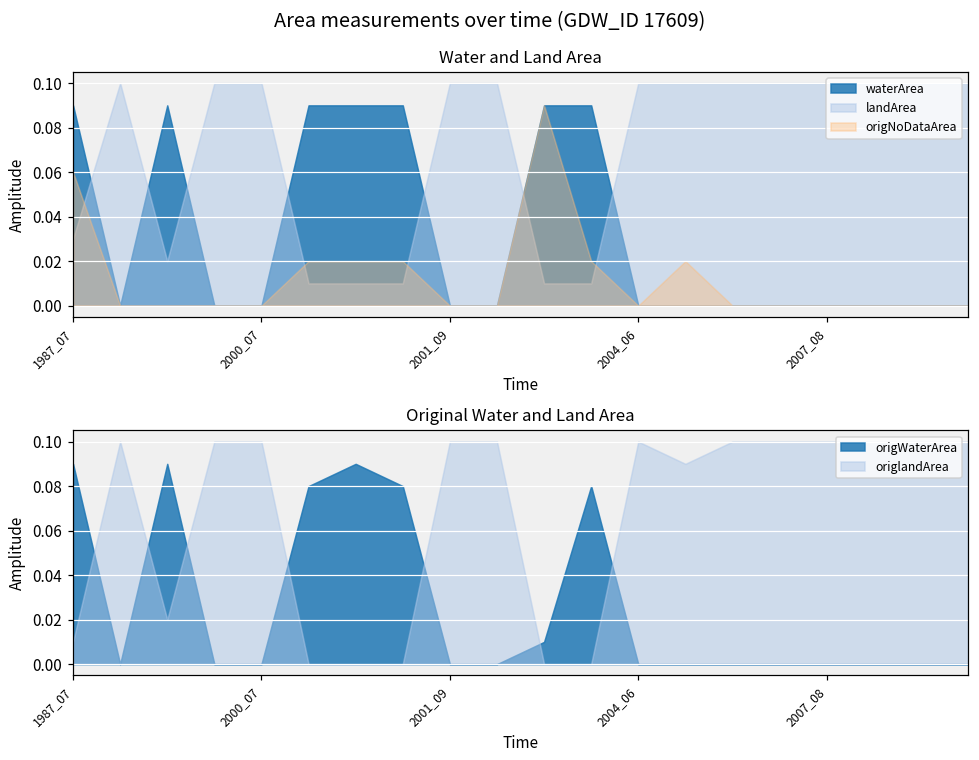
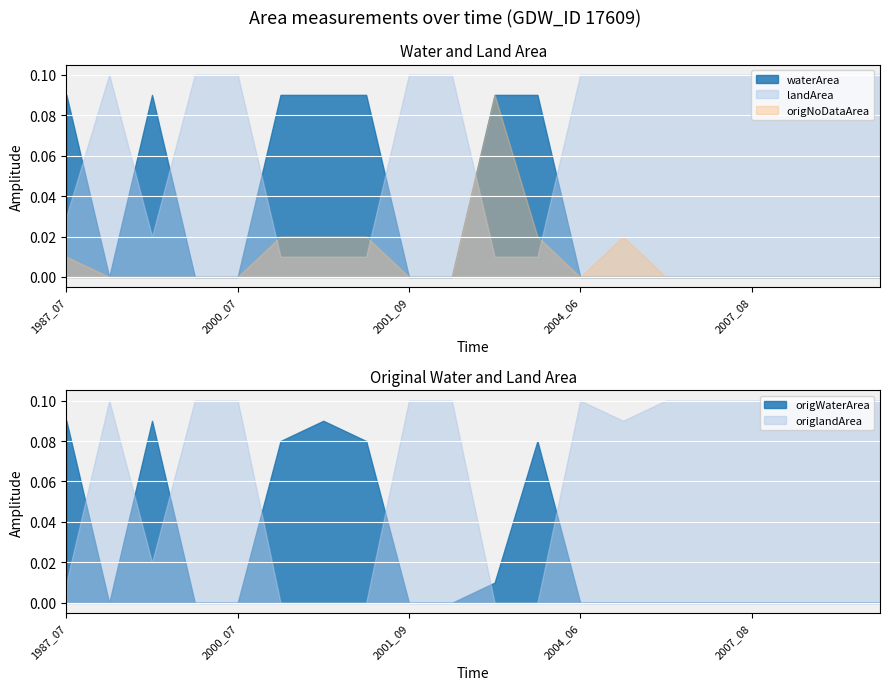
  {
    "Water and Land Area": {
      "waterArea": {
        "1987_07": 0.09
      },
      "landArea": {
        "1987_07": 0.03,
        "2000_07": 0.10,
        "2001_09": 0.10,
        "2004_06": 0.10
      },
      "origNoDataArea": {
-       "1987_07": 0.06
+       "1987_07": 0.01
      }
    },
    "Original Water and Land Area": {
      "origWaterArea": {
        "1987_07": 0.090,
        "2000_07": 0.000,
        "2001_09": 0.000,
        "2004_06": 0.000,
        "2007_08": 0.000
      },
      "origlandArea": {
        "1987_07": 0.010,
        "2000_07": 0.100,
        "2001_09": 0.100,
        "2004_06": 0.100,
        "2007_08": 0.100
      }
    }
  }
